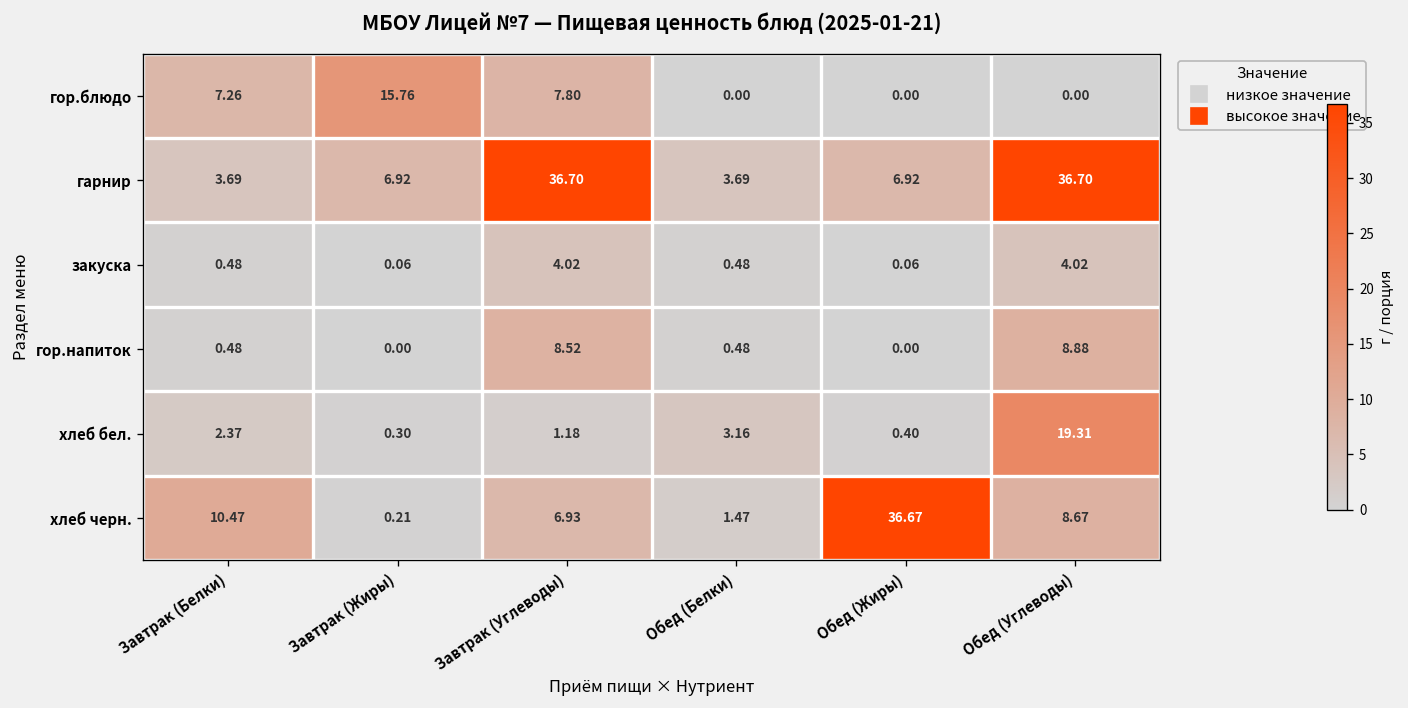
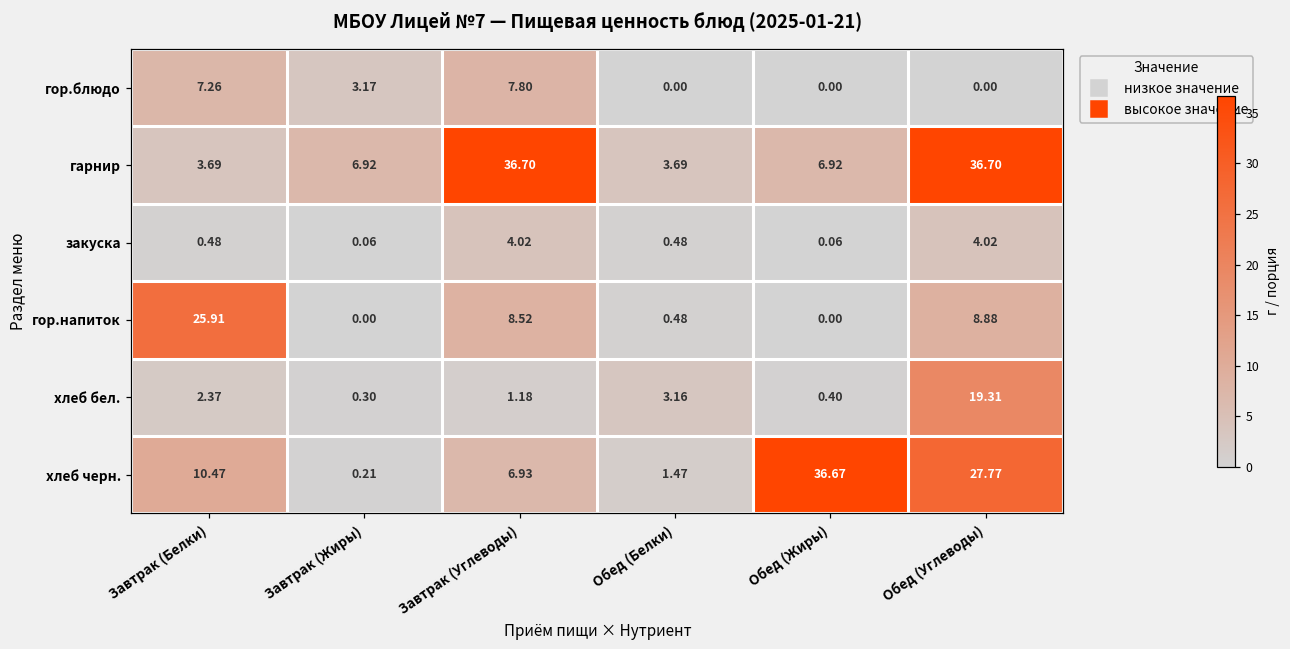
  {
    "гор.блюдо": {
      "Завтрак (Белки)": 7.26,
-     "Завтрак (Жиры)": 15.76,
+     "Завтрак (Жиры)": 3.17,
      "Завтрак (Углеводы)": 7.80,
      "Обед (Белки)": 0.00,
      "Обед (Жиры)": 0.00,
      "Обед (Углеводы)": 0.00
    },
    "гарнир": {
      "Завтрак (Белки)": 3.69,
      "Завтрак (Жиры)": 6.92,
      "Завтрак (Углеводы)": 36.70,
      "Обед (Белки)": 3.69,
      "Обед (Жиры)": 6.92,
      "Обед (Углеводы)": 36.70
    },
    "закуска": {
      "Завтрак (Белки)": 0.48,
      "Завтрак (Жиры)": 0.06,
      "Завтрак (Углеводы)": 4.02,
      "Обед (Белки)": 0.48,
      "Обед (Жиры)": 0.06,
      "Обед (Углеводы)": 4.02
    },
    "гор.напиток": {
-     "Завтрак (Белки)": 0.48,
+     "Завтрак (Белки)": 25.91,
      "Завтрак (Жиры)": 0.00,
      "Завтрак (Углеводы)": 8.52,
      "Обед (Белки)": 0.48,
      "Обед (Жиры)": 0.00,
      "Обед (Углеводы)": 8.88
    },
    "хлеб бел.": {
      "Завтрак (Белки)": 2.37,
      "Завтрак (Жиры)": 0.30,
      "Завтрак (Углеводы)": 1.18,
      "Обед (Белки)": 3.16,
      "Обед (Жиры)": 0.40,
      "Обед (Углеводы)": 19.31
    },
    "хлеб черн.": {
      "Завтрак (Белки)": 10.47,
      "Завтрак (Жиры)": 0.21,
      "Завтрак (Углеводы)": 6.93,
      "Обед (Белки)": 1.47,
      "Обед (Жиры)": 36.67,
-     "Обед (Углеводы)": 8.67
+     "Обед (Углеводы)": 27.77
    }
  }
